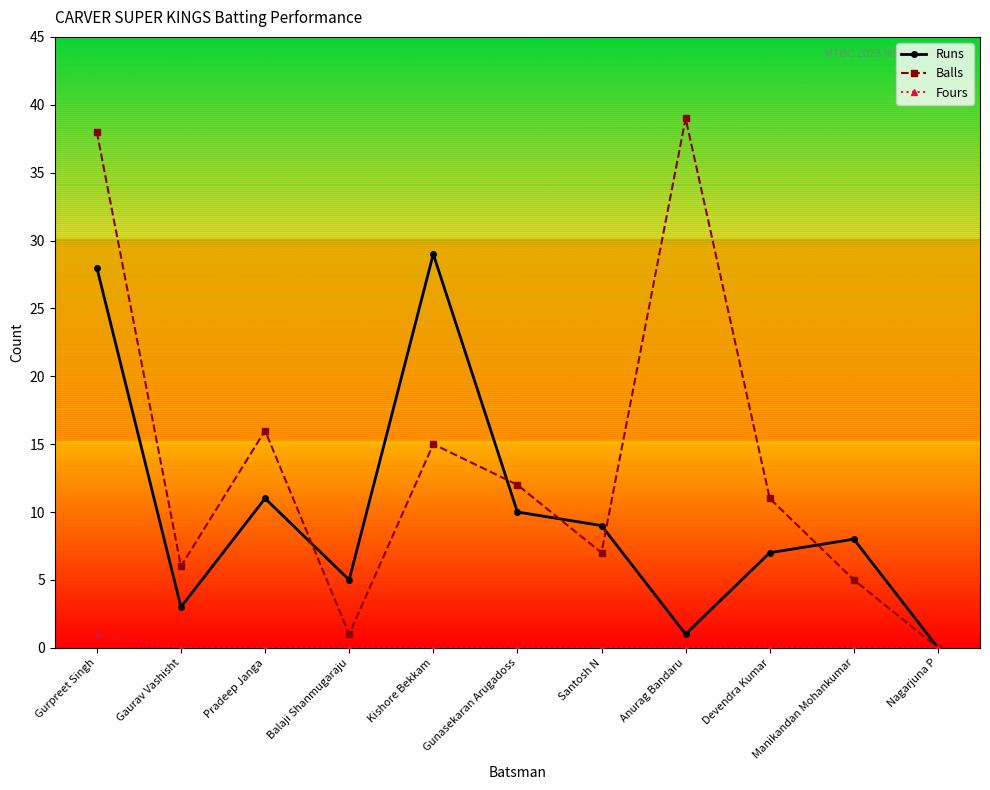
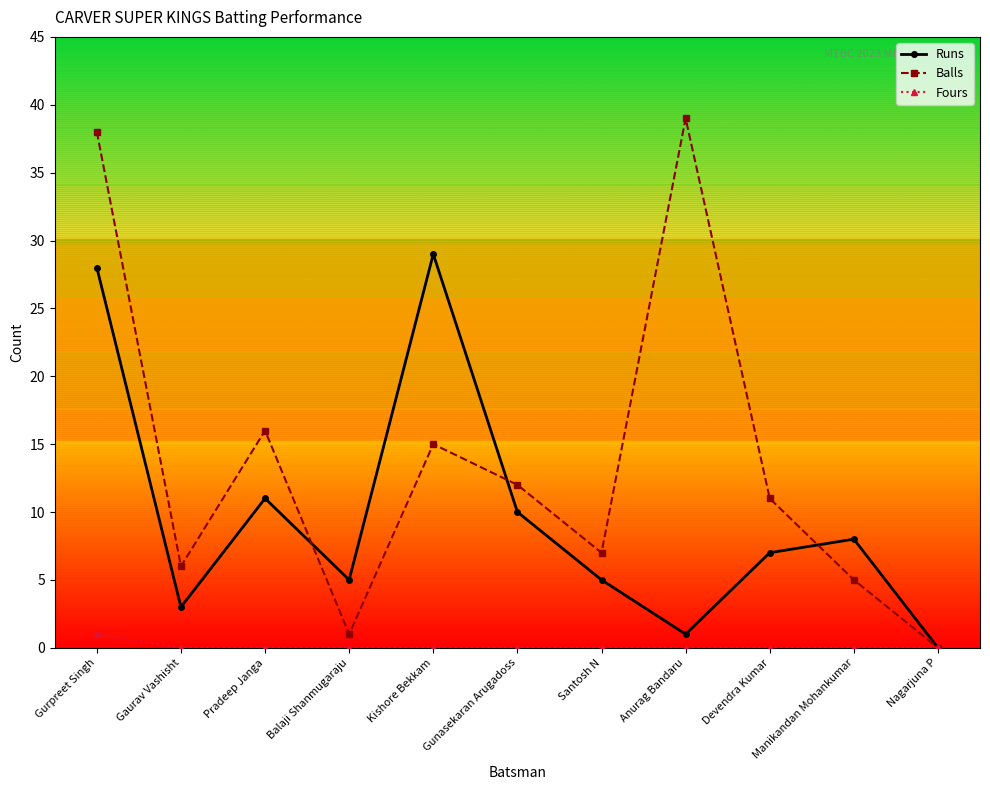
  {
    "Runs": {
      "Gurpreet Singh": 28,
      "Gaurav Vashisht": 3,
      "Pradeep Janga": 11,
      "Balaji Shanmugaraju": 5,
      "Kishore Bekkam": 29,
      "Gunasekaran Arugadoss": 10,
-     "Santosh N": 9,
+     "Santosh N": 5,
      "Anurag Bandaru": 1,
      "Devendra Kumar": 7,
      "Manikandan Mohankumar": 8
    },
    "Balls": {
      "Gurpreet Singh": 38,
      "Gaurav Vashisht": 6,
      "Pradeep Janga": 16,
      "Balaji Shanmugaraju": 1,
      "Kishore Bekkam": 15,
      "Gunasekaran Arugadoss": 12,
      "Santosh N": 7,
      "Anurag Bandaru": 39,
      "Devendra Kumar": 11,
      "Manikandan Mohankumar": 5
    },
    "Fours": {
      "Gurpreet Singh": 1,
      "Gaurav Vashisht": 0,
      "Pradeep Janga": 0,
      "Balaji Shanmugaraju": 0,
      "Kishore Bekkam": 0,
      "Gunasekaran Arugadoss": 0,
      "Santosh N": 0,
      "Anurag Bandaru": 0,
      "Devendra Kumar": 0,
      "Manikandan Mohankumar": 0
    }
  }
